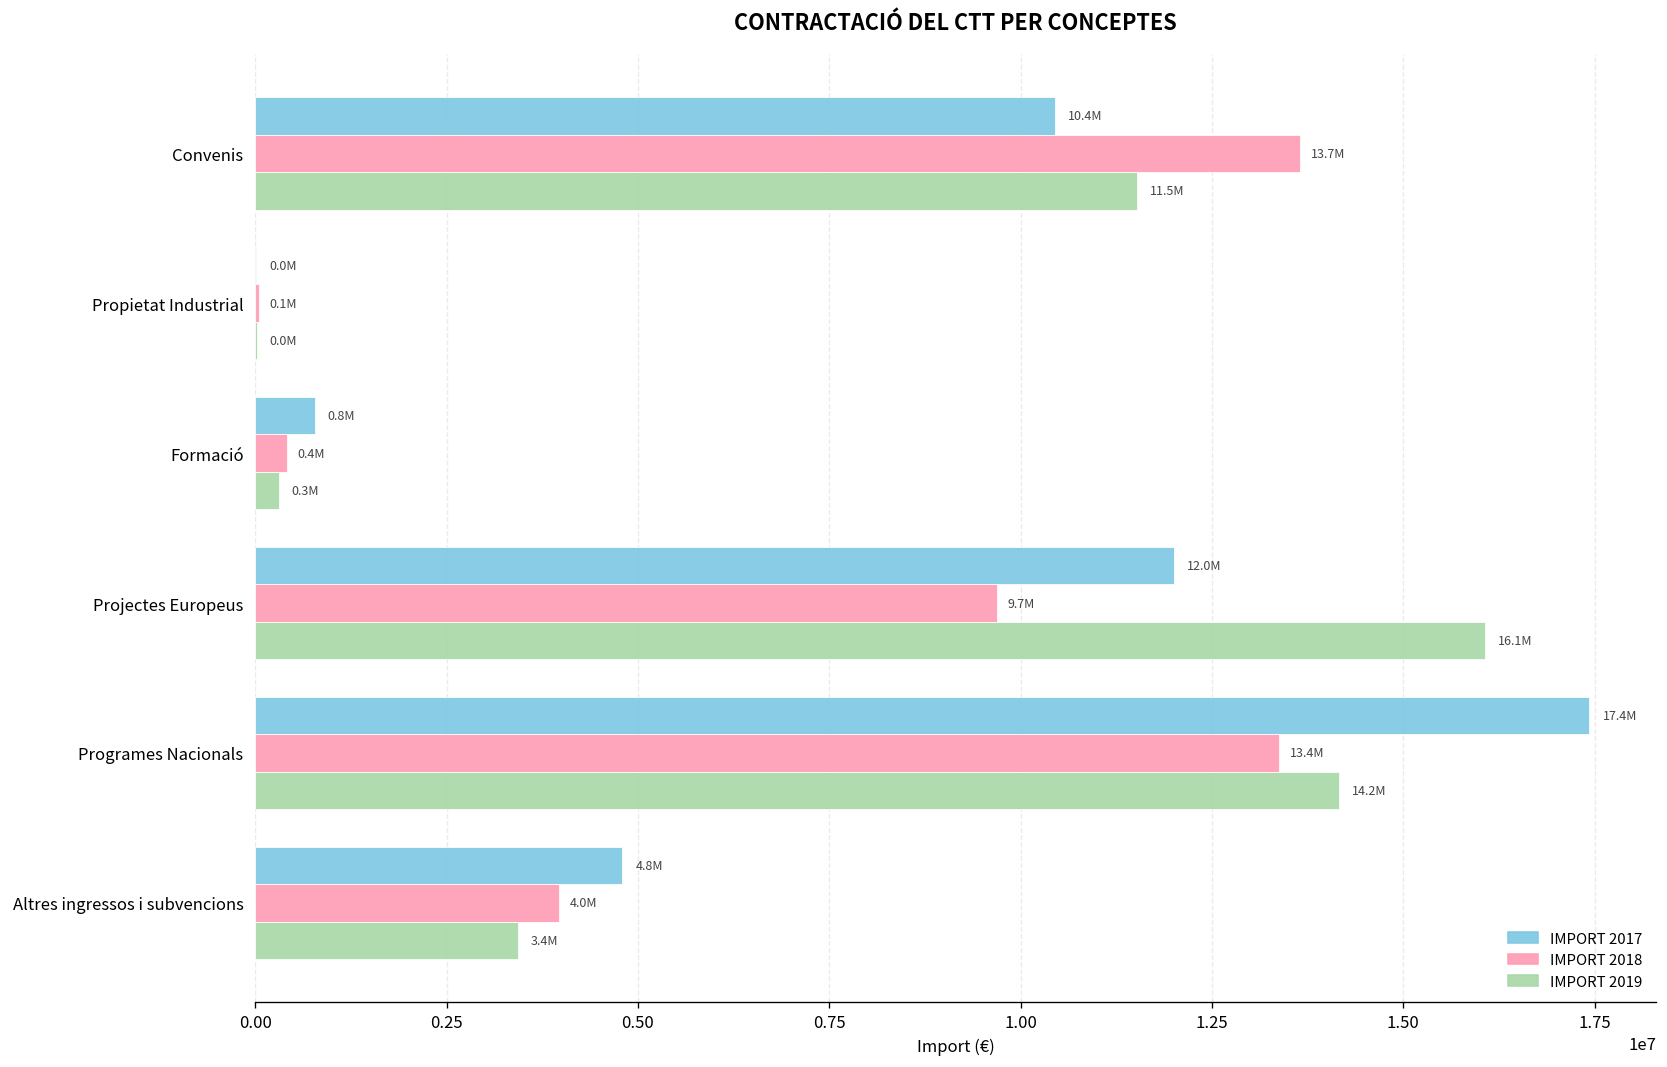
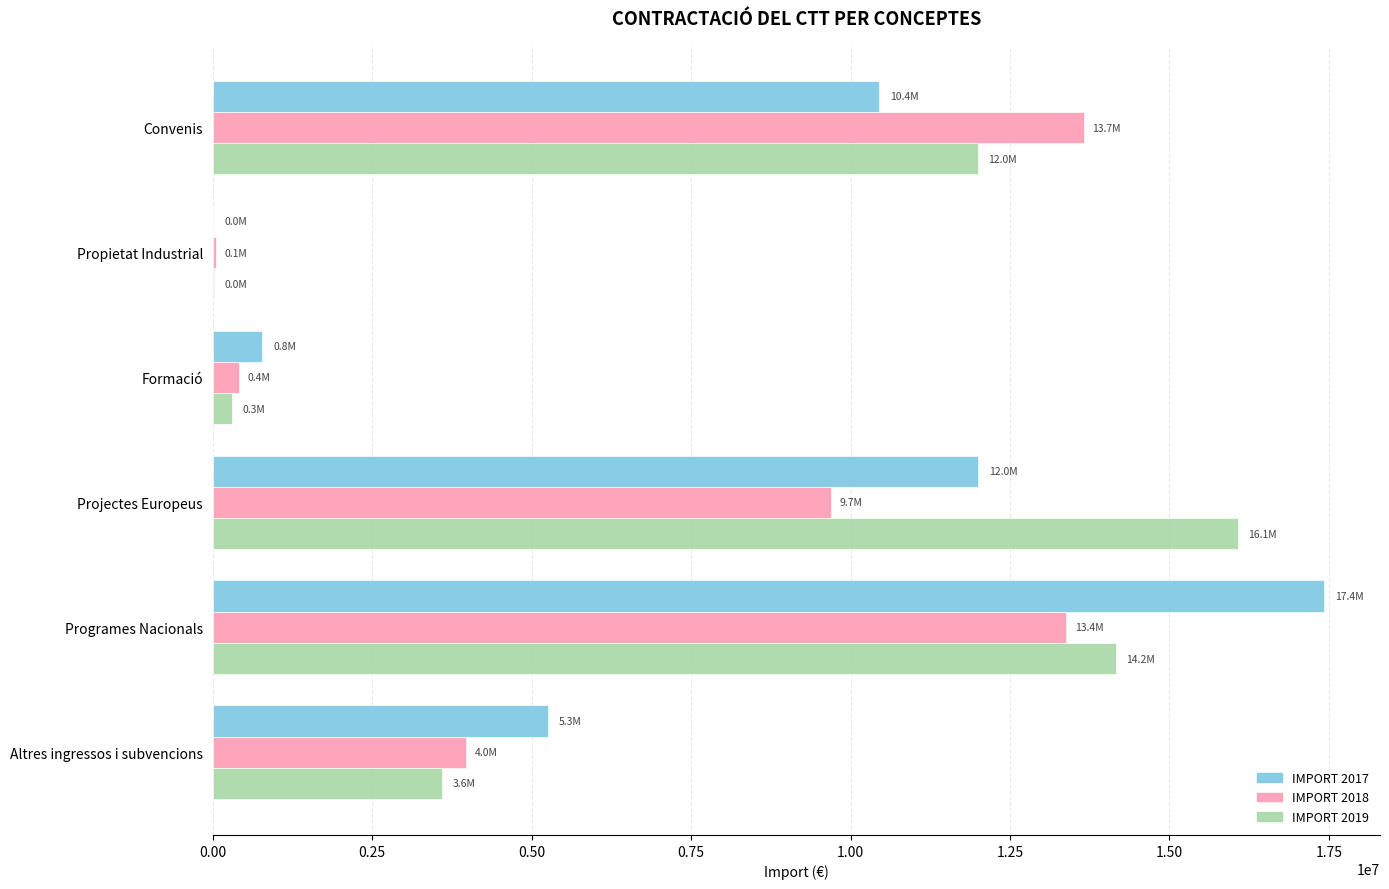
  {
    "IMPORT 2017": {
      "Convenis": "10.4M",
      "Formació": "0.8M",
      "Projectes Europeus": "12.0M",
      "Programes Nacionals": "17.4M",
-     "Altres ingressos i subvencions": "4.8M"
+     "Altres ingressos i subvencions": "5.3M"
    },
    "IMPORT 2018": {
      "Convenis": "13.7M",
      "Propietat Industrial": "0.1M",
      "Formació": "0.4M",
      "Projectes Europeus": "9.7M",
      "Programes Nacionals": "13.4M",
      "Altres ingressos i subvencions": "4.0M"
    },
    "IMPORT 2019": {
-     "Convenis": "11.5M",
+     "Convenis": "12.0M",
      "Formació": "0.3M",
      "Projectes Europeus": "16.1M",
      "Programes Nacionals": "14.2M",
-     "Altres ingressos i subvencions": "3.4M"
+     "Altres ingressos i subvencions": "3.6M"
    }
  }
